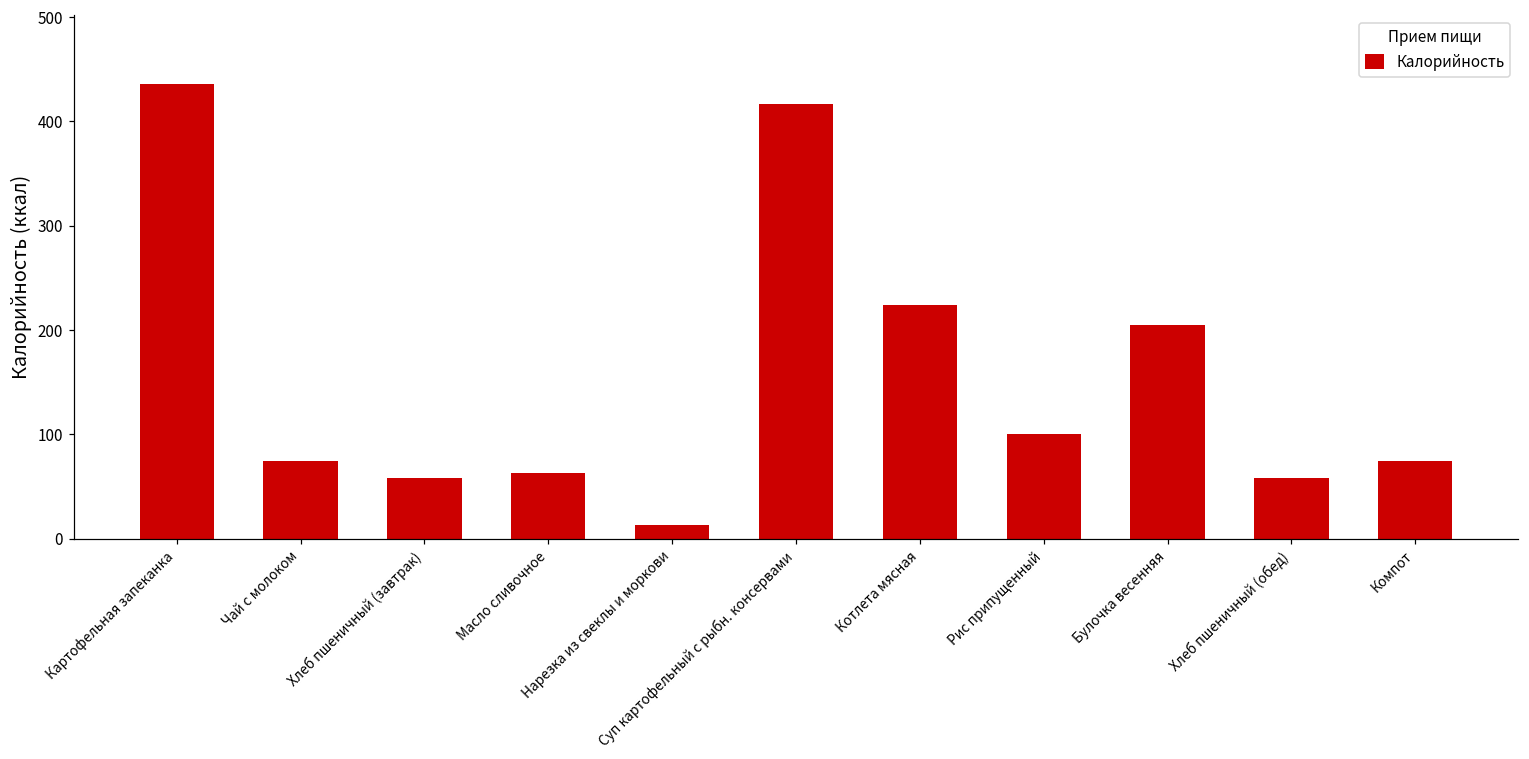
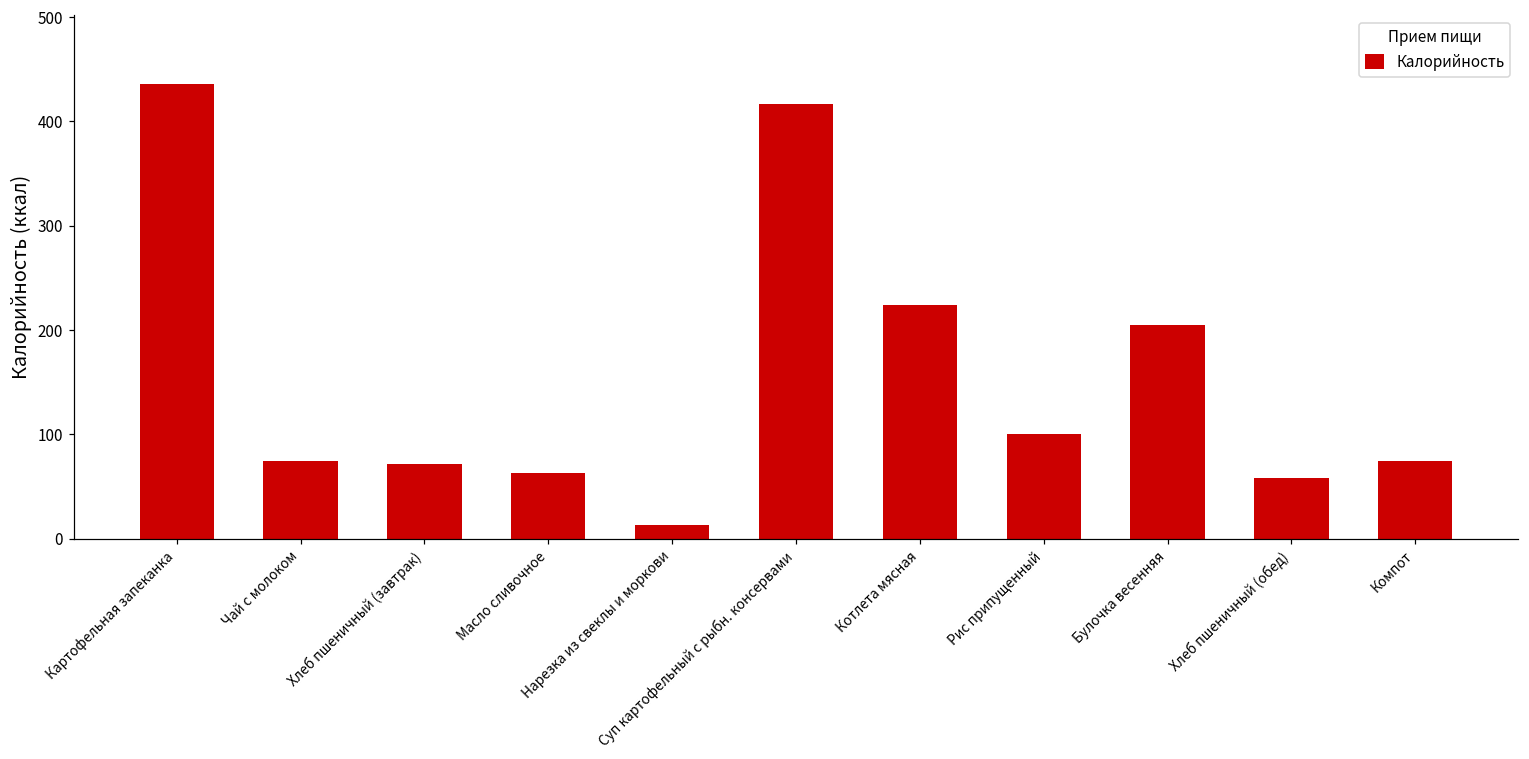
  {
    "Картофельная запеканка": 440,
    "Чай с молоком": 70,
-   "Хлеб пшеничный (завтрак)": 60,
+   "Хлеб пшеничный (завтрак)": 70,
    "Масло сливочное": 60,
    "Нарезка из свеклы и моркови": 10,
    "Суп картофельный с рыбн. консервами": 420,
    "Котлета мясная": 220,
    "Рис припущенный": 100,
    "Булочка весенняя": 210,
    "Хлеб пшеничный (обед)": 60,
    "Компот": 70
  }
